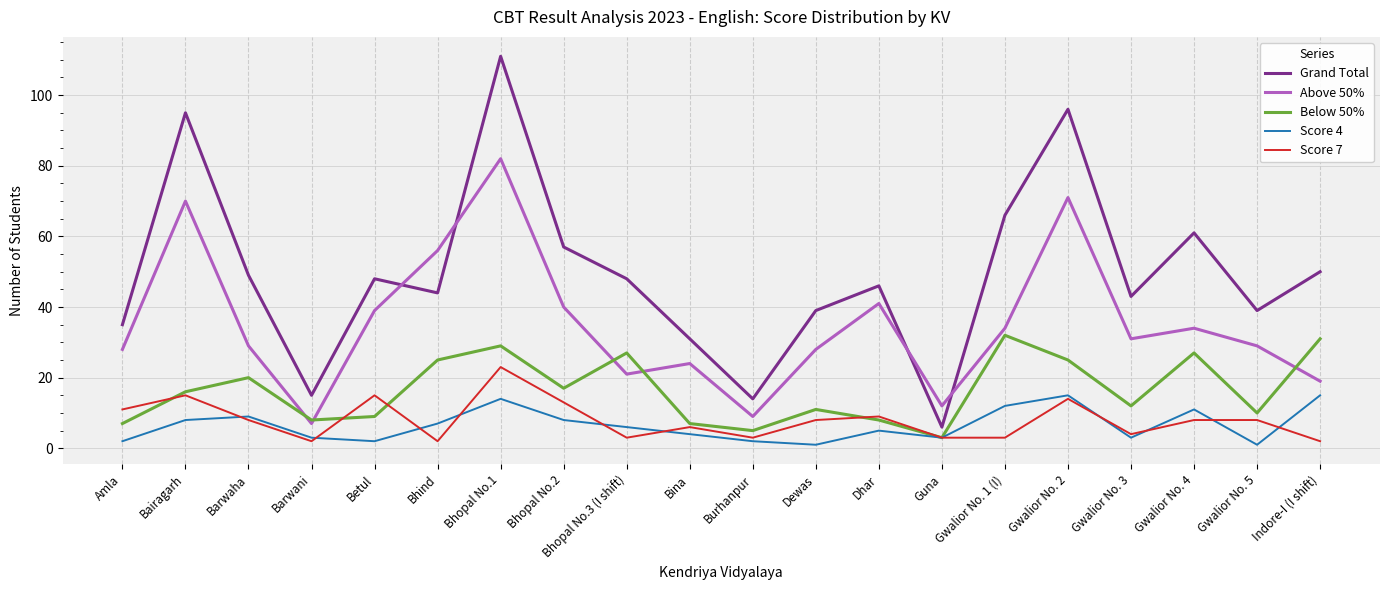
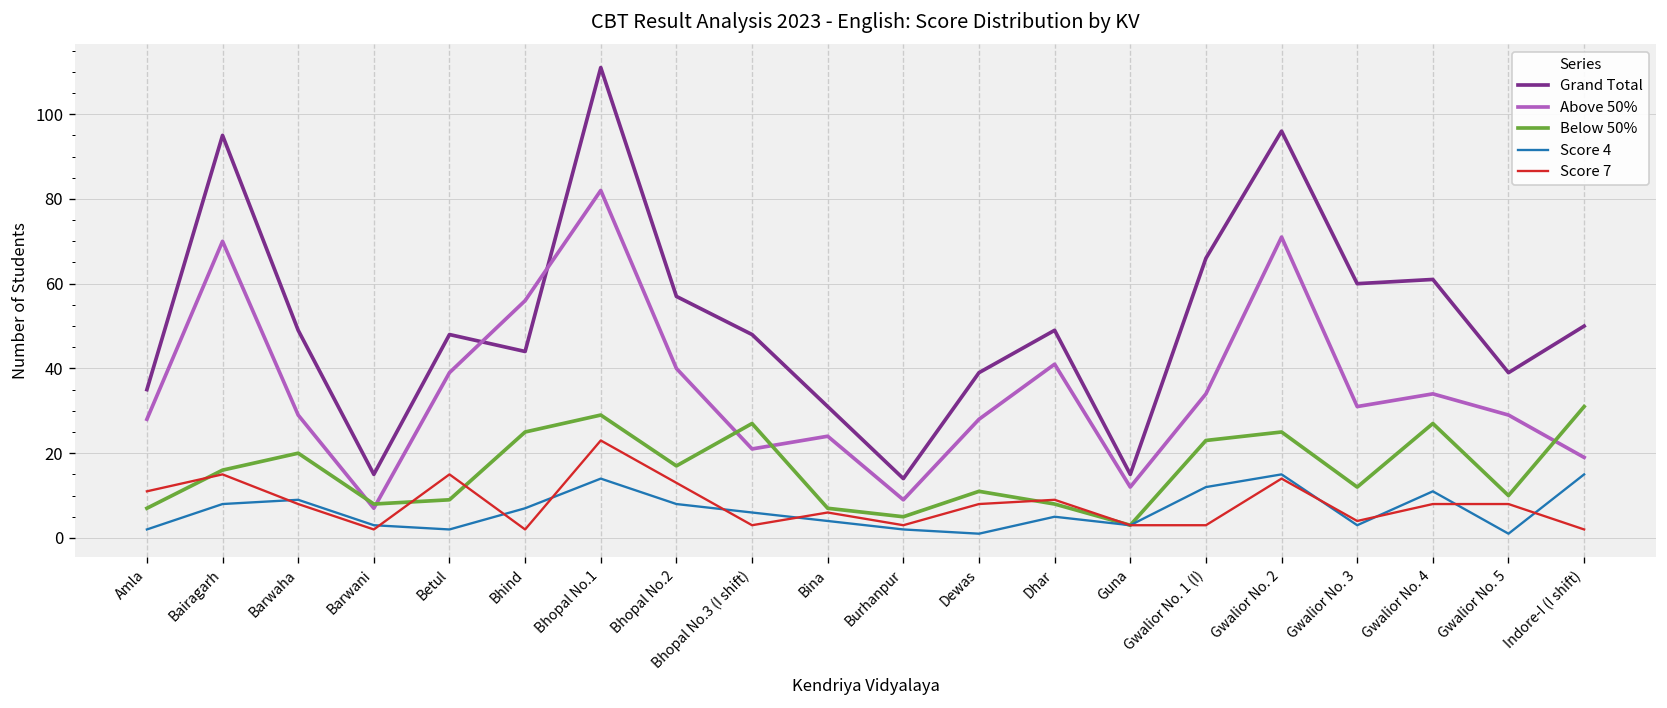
  {
    "Grand Total": {
      "Amla": 35,
      "Bairagarh": 95,
      "Barwaha": 49,
      "Barwani": 15,
      "Betul": 48,
      "Bhind": 44,
      "Bhopal No.1": 111,
      "Bhopal No.2": 57,
      "Bhopal No.3 (I shift)": 48,
      "Bina": 31,
      "Burhanpur": 14,
      "Dewas": 39,
-     "Dhar": 46,
-     "Guna": 6,
+     "Dhar": 49,
+     "Guna": 15,
      "Gwalior No. 1 (I)": 66,
      "Gwalior No. 2": 96,
-     "Gwalior No. 3": 43,
+     "Gwalior No. 3": 60,
      "Gwalior No. 4": 61,
      "Gwalior No. 5": 39,
      "Indore-I (I shift)": 50
    },
    "Above 50%": {
      "Amla": 28,
      "Bairagarh": 70,
      "Barwaha": 29,
      "Barwani": 7,
      "Betul": 39,
      "Bhind": 56,
      "Bhopal No.1": 82,
      "Bhopal No.2": 40,
      "Bhopal No.3 (I shift)": 21,
      "Bina": 24,
      "Burhanpur": 9,
      "Dewas": 28,
      "Dhar": 41,
      "Guna": 12,
      "Gwalior No. 1 (I)": 34,
      "Gwalior No. 2": 71,
      "Gwalior No. 3": 31,
      "Gwalior No. 4": 34,
      "Gwalior No. 5": 29,
      "Indore-I (I shift)": 19
    },
    "Below 50%": {
      "Amla": 7,
      "Bairagarh": 16,
      "Barwaha": 20,
      "Barwani": 8,
      "Betul": 9,
      "Bhind": 25,
      "Bhopal No.1": 29,
      "Bhopal No.2": 17,
      "Bhopal No.3 (I shift)": 27,
      "Bina": 7,
      "Burhanpur": 5,
      "Dewas": 11,
      "Dhar": 8,
-     "Gwalior No. 1 (I)": 32,
+     "Gwalior No. 1 (I)": 23,
      "Gwalior No. 2": 25,
      "Gwalior No. 3": 12,
      "Gwalior No. 4": 27,
      "Gwalior No. 5": 10,
      "Indore-I (I shift)": 31
    },
    "Score 4": {
      "Amla": 2,
      "Bairagarh": 8,
      "Barwaha": 9,
      "Barwani": 3,
      "Betul": 2,
      "Bhind": 7,
      "Bhopal No.1": 14,
      "Bhopal No.2": 8,
      "Bhopal No.3 (I shift)": 6,
      "Bina": 4,
      "Burhanpur": 2,
      "Dewas": 1,
      "Dhar": 5,
      "Gwalior No. 1 (I)": 12,
      "Gwalior No. 2": 15,
      "Gwalior No. 3": 3,
      "Gwalior No. 4": 11,
      "Gwalior No. 5": 1,
      "Indore-I (I shift)": 15
    },
    "Score 7": {
      "Amla": 11,
      "Bairagarh": 15,
      "Barwaha": 8,
      "Barwani": 2,
      "Betul": 15,
      "Bhind": 2,
      "Bhopal No.1": 23,
      "Bhopal No.2": 13,
      "Bhopal No.3 (I shift)": 3,
      "Bina": 6,
      "Burhanpur": 3,
      "Dewas": 8,
      "Dhar": 9,
      "Gwalior No. 1 (I)": 3,
      "Gwalior No. 2": 14,
      "Gwalior No. 3": 4,
      "Gwalior No. 4": 8,
      "Gwalior No. 5": 8,
      "Indore-I (I shift)": 2
    }
  }
